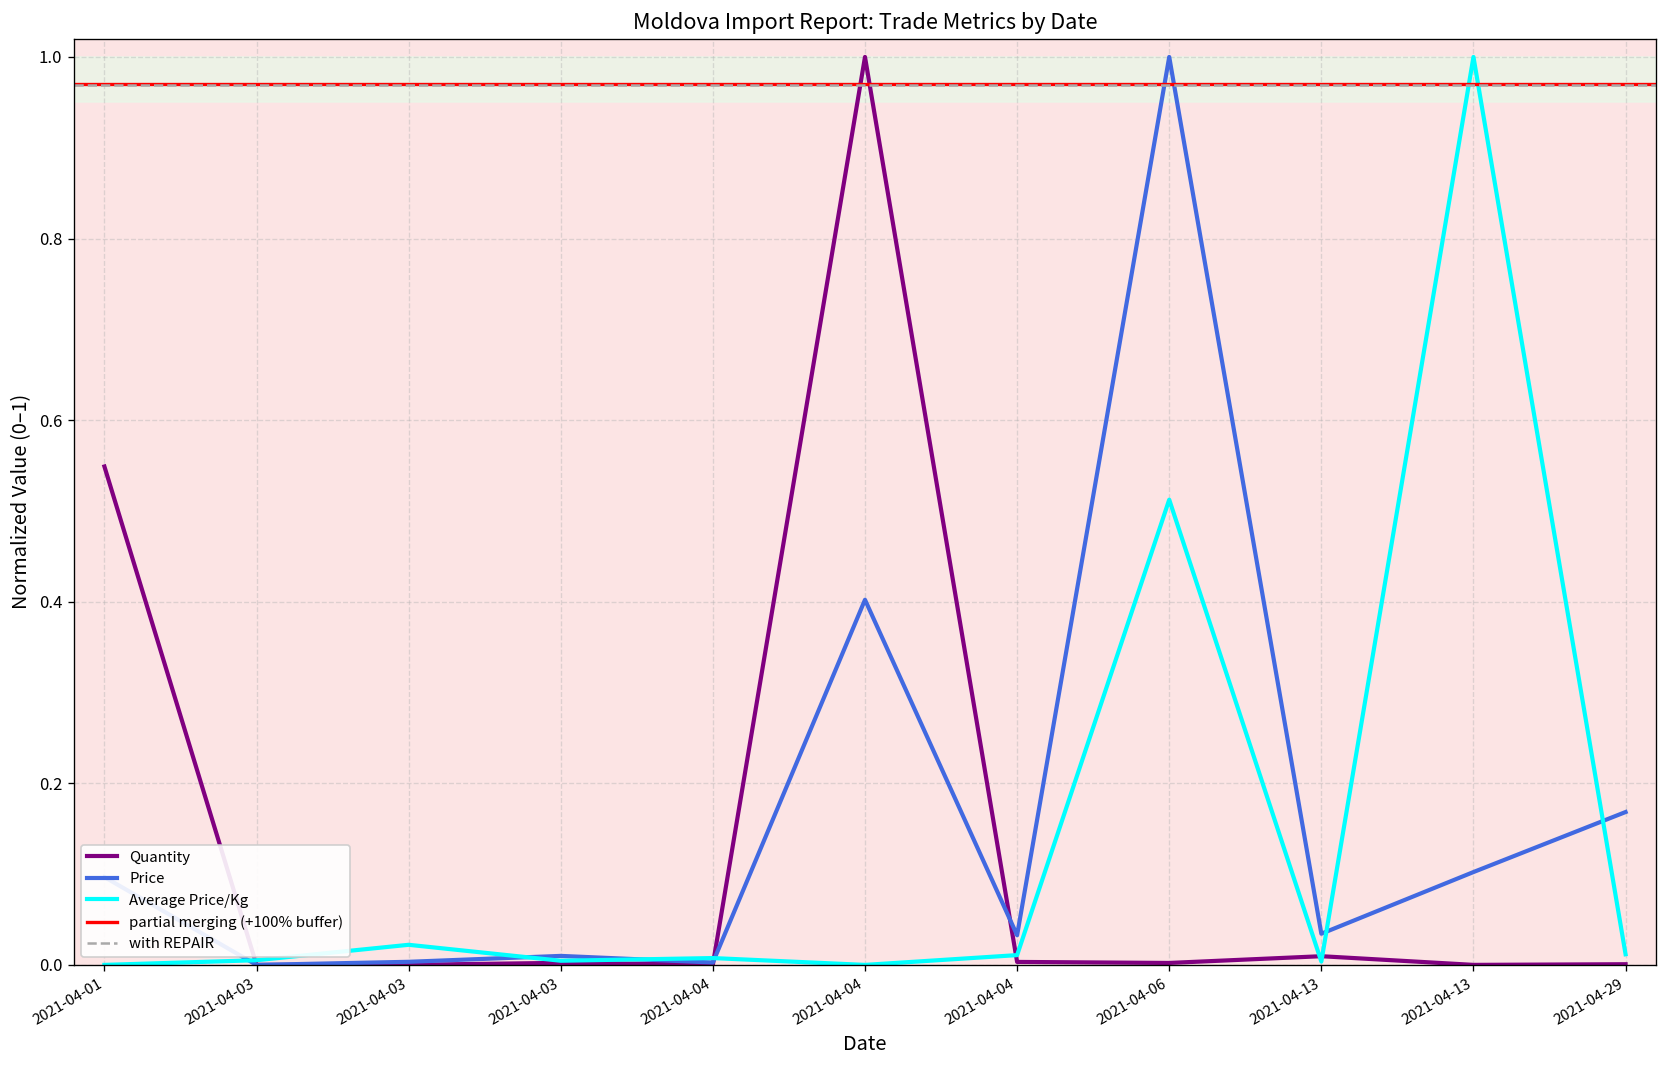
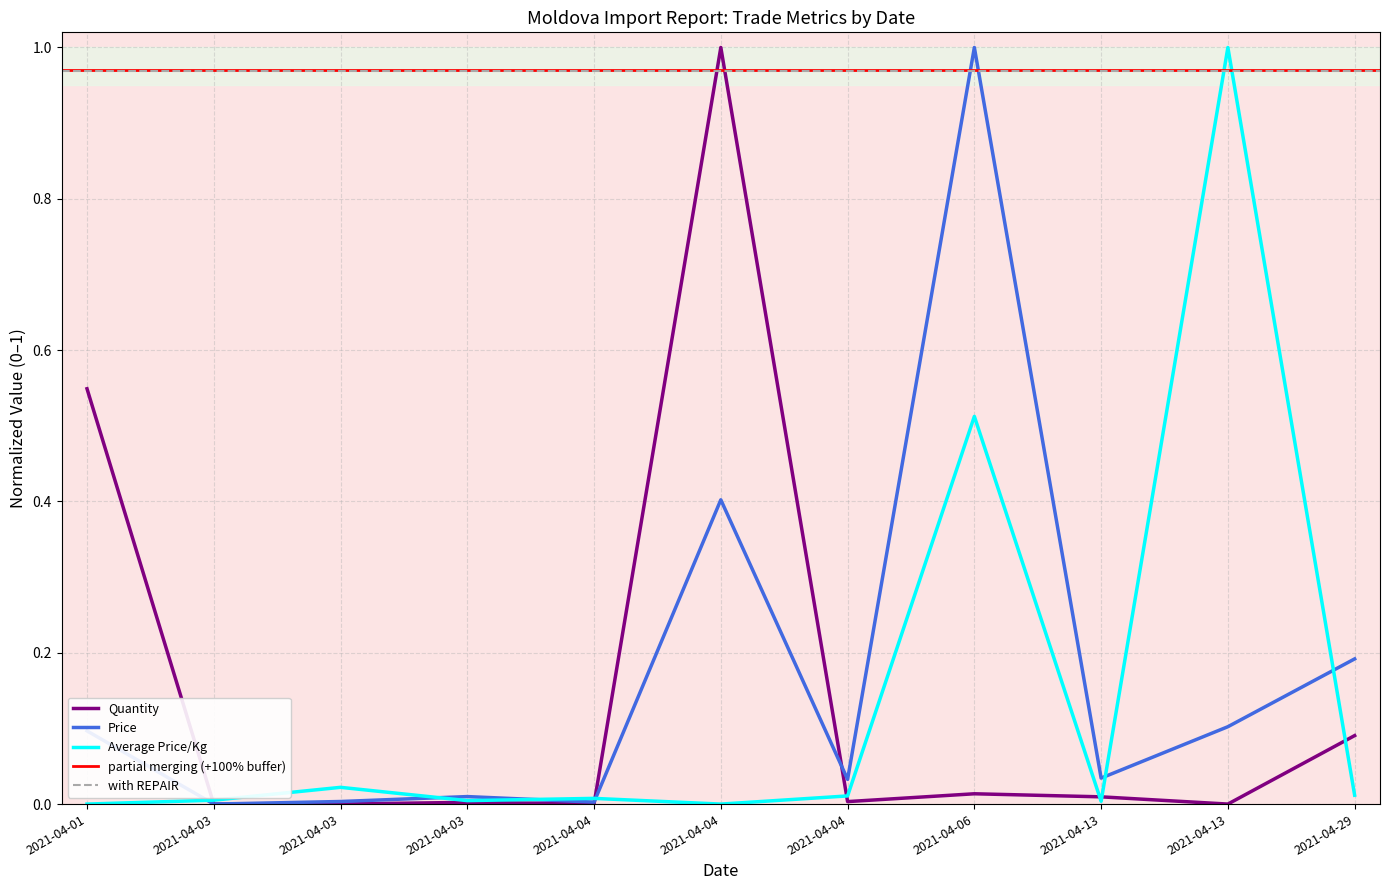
  {
    "Quantity": {
      "2021-04-01": 0.55,
-     "2021-04-06": 0.00,
-     "2021-04-29": 0.00
+     "2021-04-06": 0.01,
+     "2021-04-29": 0.09
    },
    "Price": {
      "2021-04-06": 1.00,
-     "2021-04-29": 0.17
+     "2021-04-29": 0.19
    },
    "Average Price/Kg": {
      "2021-04-01": 0.00,
      "2021-04-06": 0.51,
      "2021-04-29": 0.01
    }
  }
